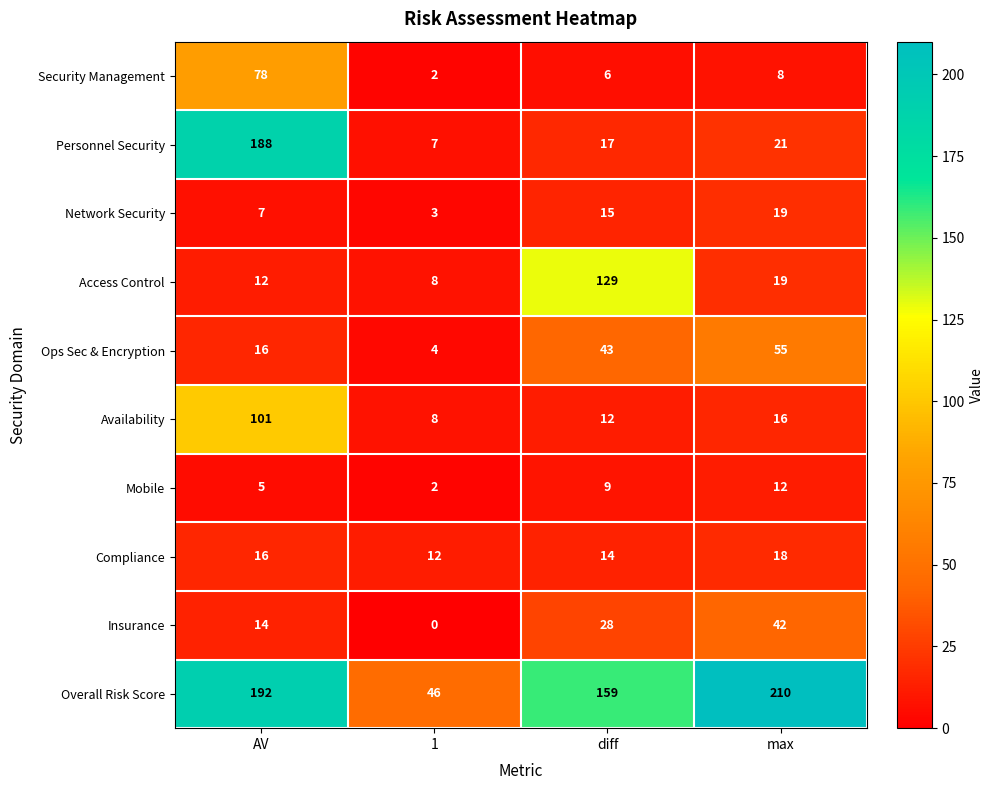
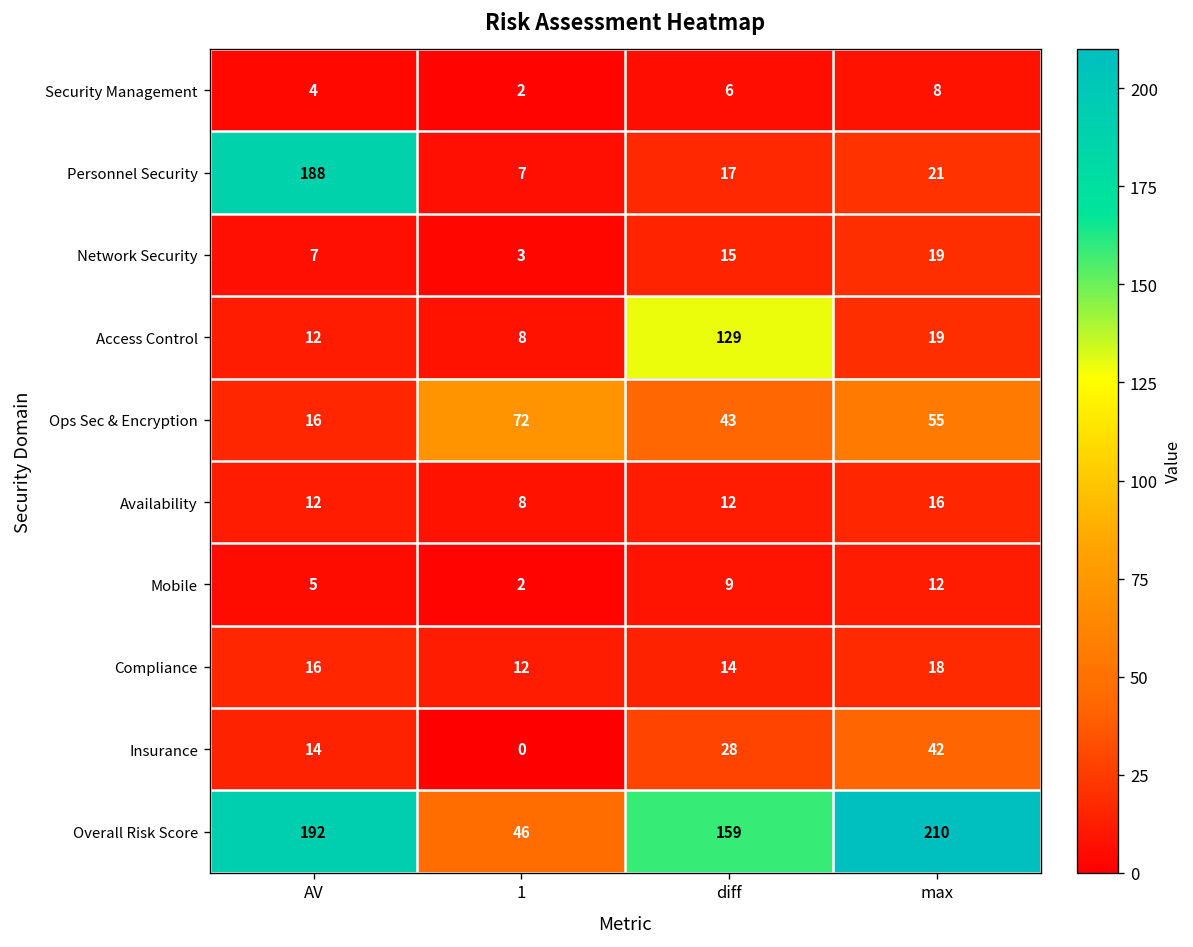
  {
    "Security Management": {
-     "AV": 78,
+     "AV": 4,
      "1": 2,
      "diff": 6,
      "max": 8
    },
    "Personnel Security": {
      "AV": 188,
      "1": 7,
      "diff": 17,
      "max": 21
    },
    "Network Security": {
      "AV": 7,
      "1": 3,
      "diff": 15,
      "max": 19
    },
    "Access Control": {
      "AV": 12,
      "1": 8,
      "diff": 129,
      "max": 19
    },
    "Ops Sec & Encryption": {
      "AV": 16,
-     "1": 4,
+     "1": 72,
      "diff": 43,
      "max": 55
    },
    "Availability": {
-     "AV": 101,
+     "AV": 12,
      "1": 8,
      "diff": 12,
      "max": 16
    },
    "Mobile": {
      "AV": 5,
      "1": 2,
      "diff": 9,
      "max": 12
    },
    "Compliance": {
      "AV": 16,
      "1": 12,
      "diff": 14,
      "max": 18
    },
    "Insurance": {
      "AV": 14,
      "1": 0,
      "diff": 28,
      "max": 42
    },
    "Overall Risk Score": {
      "AV": 192,
      "1": 46,
      "diff": 159,
      "max": 210
    }
  }
